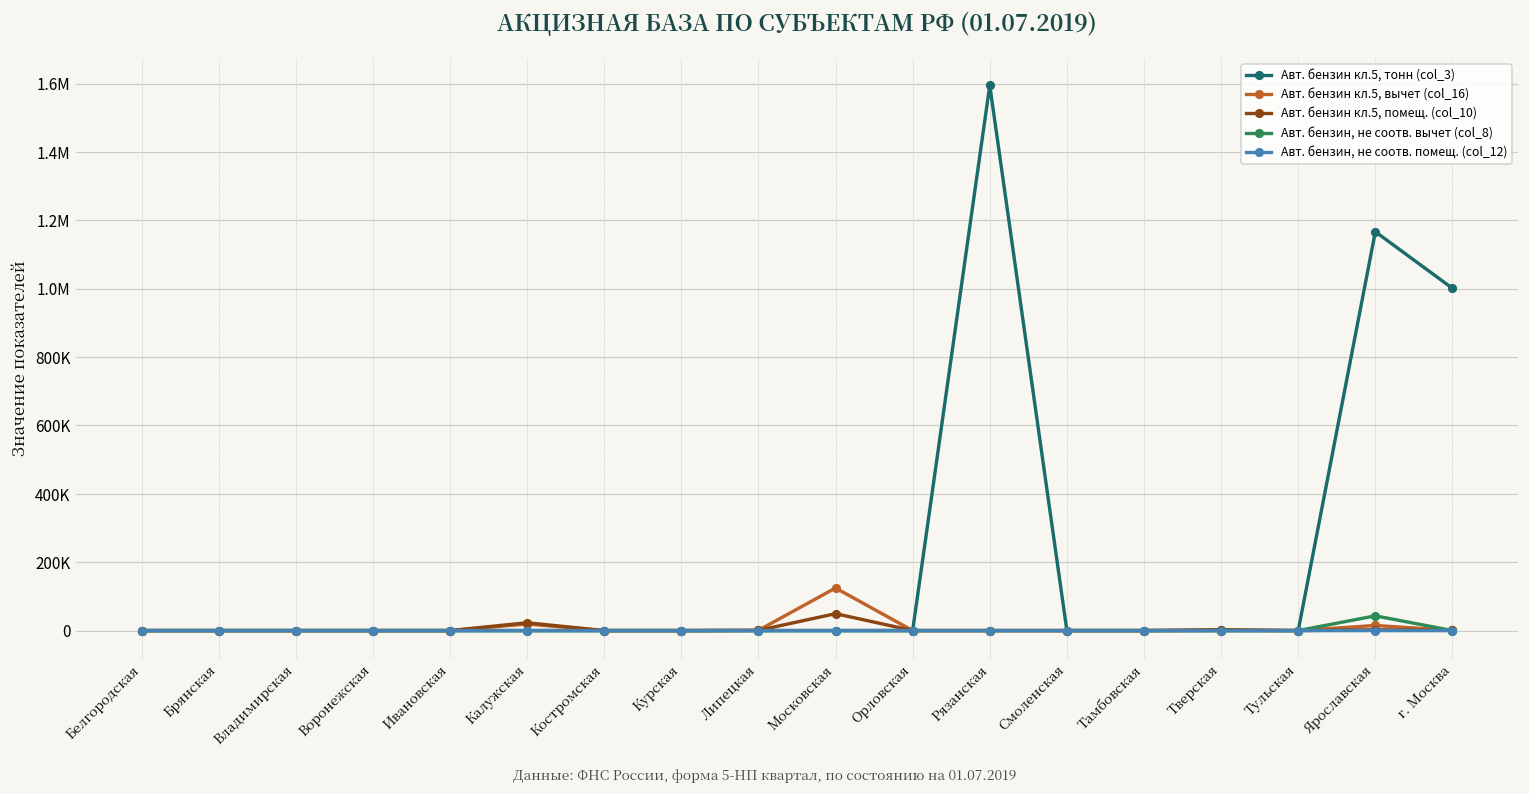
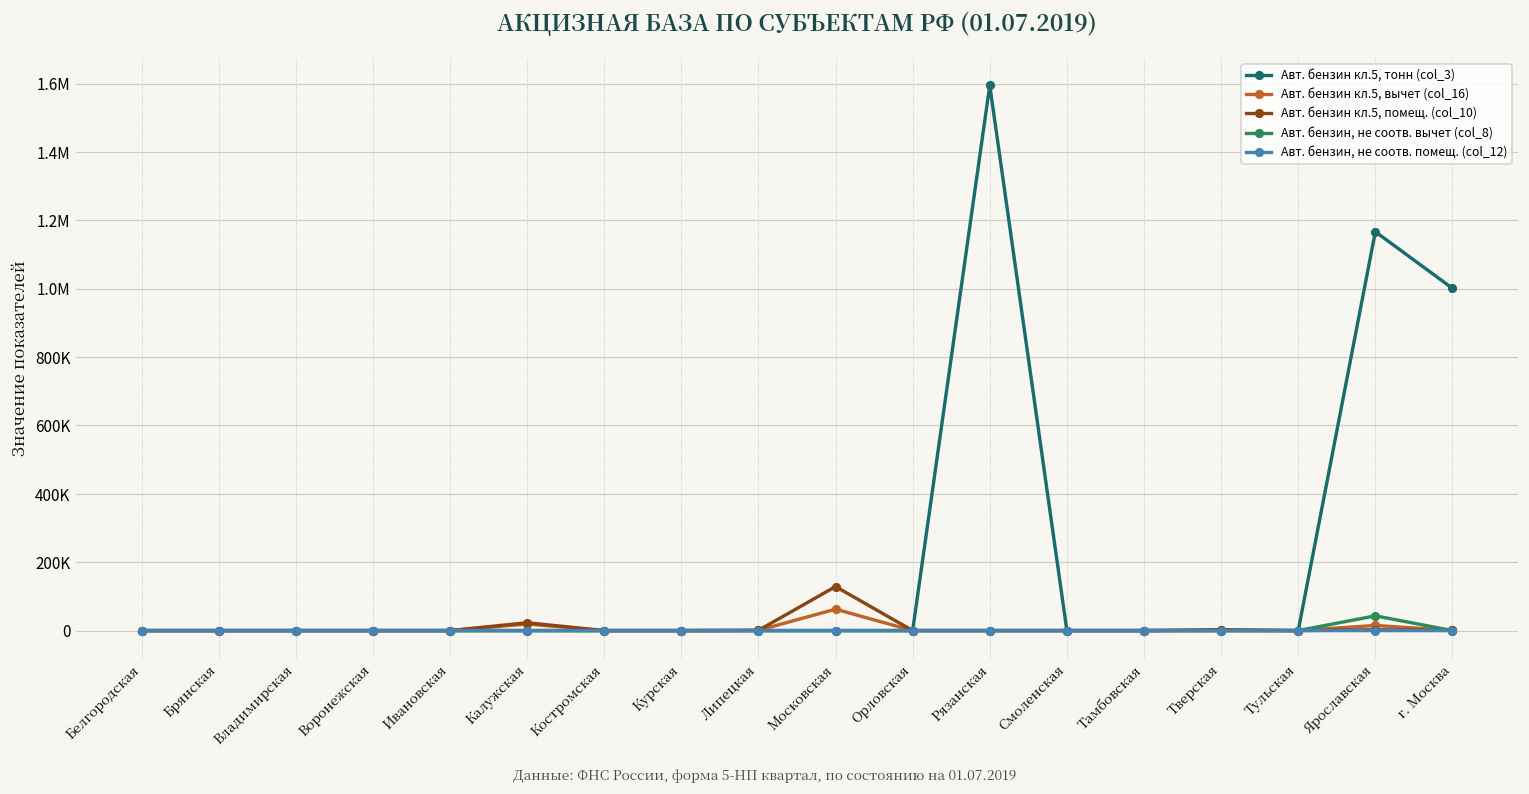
  {
    "Авт. бензин кл.5, вычет (col_16)": {
-     "Московская": 120000,
+     "Московская": 60000,
      "Ярославская": 10000
    },
    "Авт. бензин кл.5, помещ. (col_10)": {
-     "Московская": 50000
+     "Московская": 130000
    }
  }
